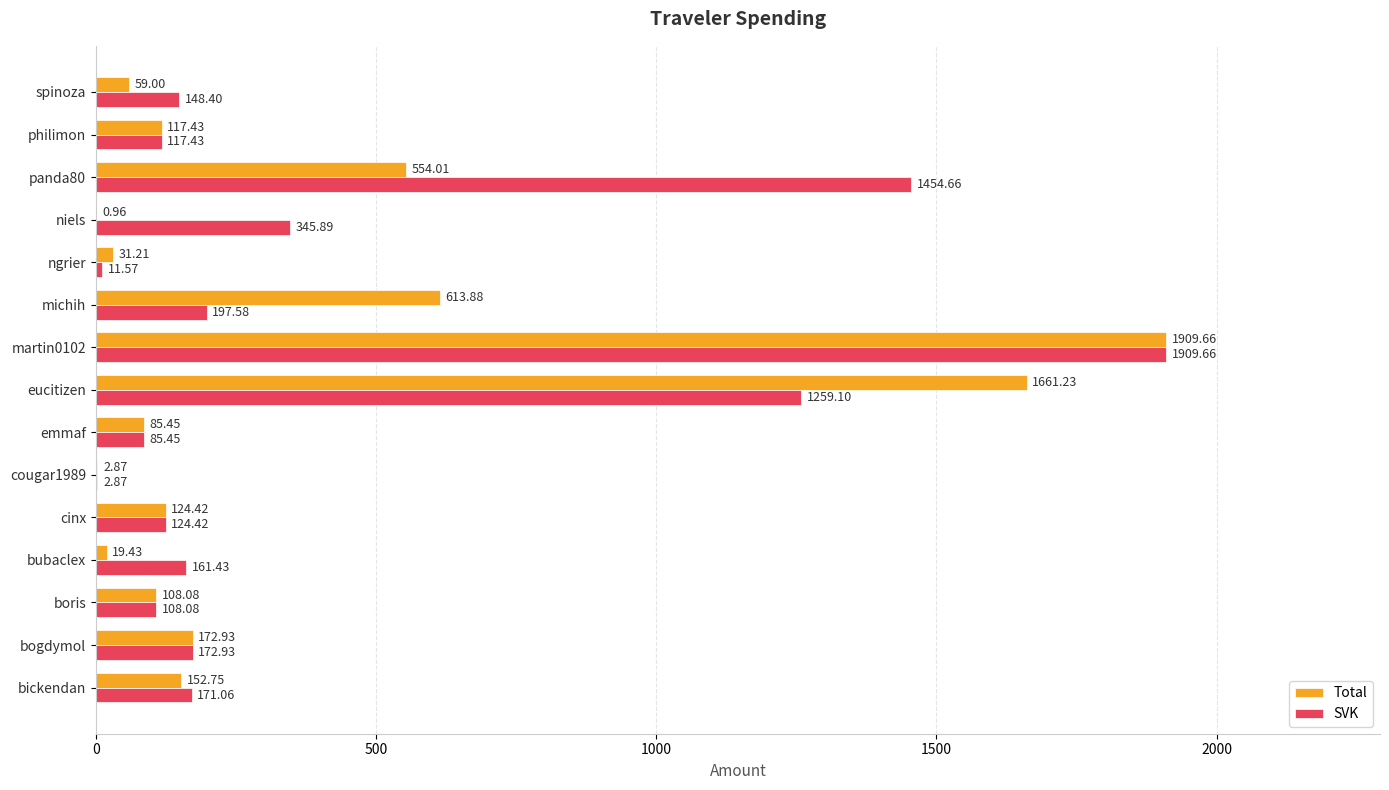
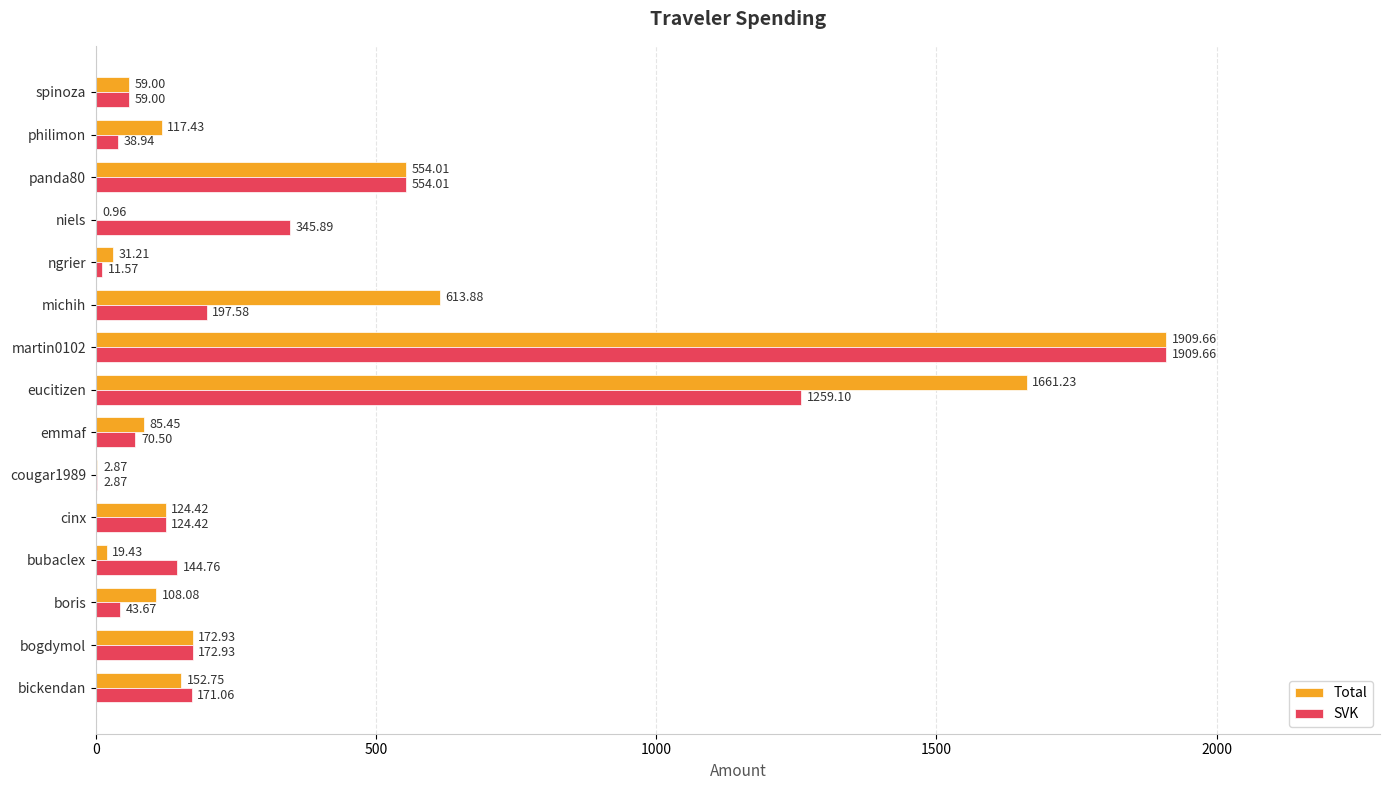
  {
    "Total": {
      "spinoza": 59.00,
      "philimon": 117.43,
      "panda80": 554.01,
      "niels": 0.96,
      "ngrier": 31.21,
      "michih": 613.88,
      "martin0102": 1909.66,
      "eucitizen": 1661.23,
      "emmaf": 85.45,
      "cougar1989": 2.87,
      "cinx": 124.42,
      "bubaclex": 19.43,
      "boris": 108.08,
      "bogdymol": 172.93,
      "bickendan": 152.75
    },
    "SVK": {
-     "spinoza": 148.40,
-     "philimon": 117.43,
-     "panda80": 1454.66,
+     "spinoza": 59.00,
+     "philimon": 38.94,
+     "panda80": 554.01,
      "niels": 345.89,
      "ngrier": 11.57,
      "michih": 197.58,
      "martin0102": 1909.66,
      "eucitizen": 1259.10,
-     "emmaf": 85.45,
+     "emmaf": 70.50,
      "cougar1989": 2.87,
      "cinx": 124.42,
-     "bubaclex": 161.43,
-     "boris": 108.08,
+     "bubaclex": 144.76,
+     "boris": 43.67,
      "bogdymol": 172.93,
      "bickendan": 171.06
    }
  }
